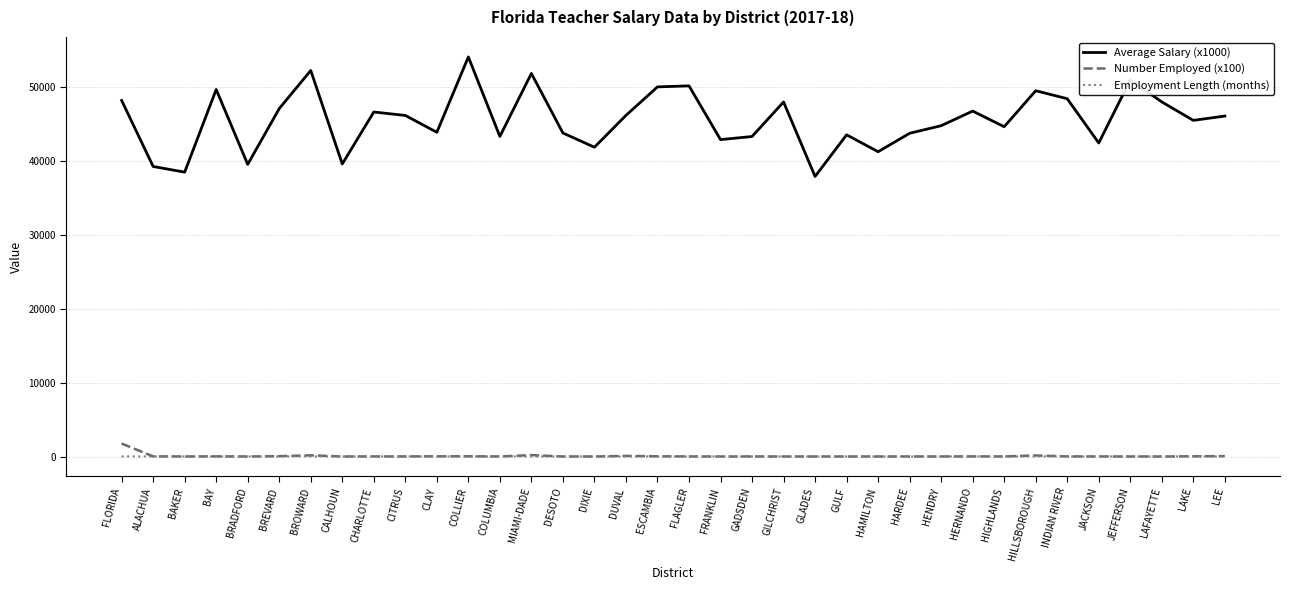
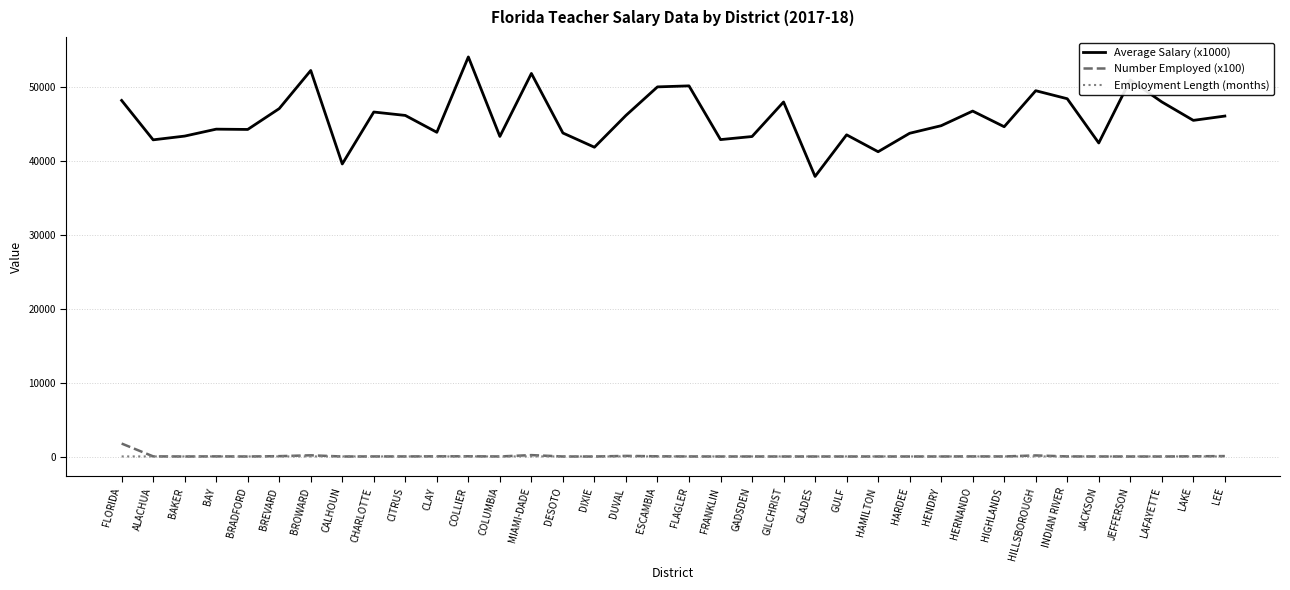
  {
    "Average Salary (x1000)": {
      "FLORIDA": 48000,
-     "ALACHUA": 39000,
-     "BAKER": 38000,
-     "BAY": 50000,
-     "BRADFORD": 40000,
+     "ALACHUA": 43000,
+     "BAKER": 43000,
+     "BAY": 44000,
+     "BRADFORD": 44000,
      "BREVARD": 47000,
      "BROWARD": 52000,
      "CALHOUN": 40000,
      "CHARLOTTE": 47000,
      "CITRUS": 46000,
      "CLAY": 44000,
      "COLLIER": 54000,
      "COLUMBIA": 43000,
      "MIAMI-DADE": 52000,
      "DESOTO": 44000,
      "DIXIE": 42000,
      "DUVAL": 46000,
      "ESCAMBIA": 50000,
      "FLAGLER": 50000,
      "FRANKLIN": 43000,
      "GADSDEN": 43000,
      "GILCHRIST": 48000,
      "GLADES": 38000,
      "GULF": 44000,
      "HAMILTON": 41000,
      "HARDEE": 44000,
      "HENDRY": 45000,
      "HERNANDO": 47000,
      "HIGHLANDS": 45000,
      "HILLSBOROUGH": 49000,
      "INDIAN RIVER": 48000,
      "JACKSON": 42000,
      "LAFAYETTE": 48000,
      "LAKE": 45000,
      "LEE": 46000
    }
  }
